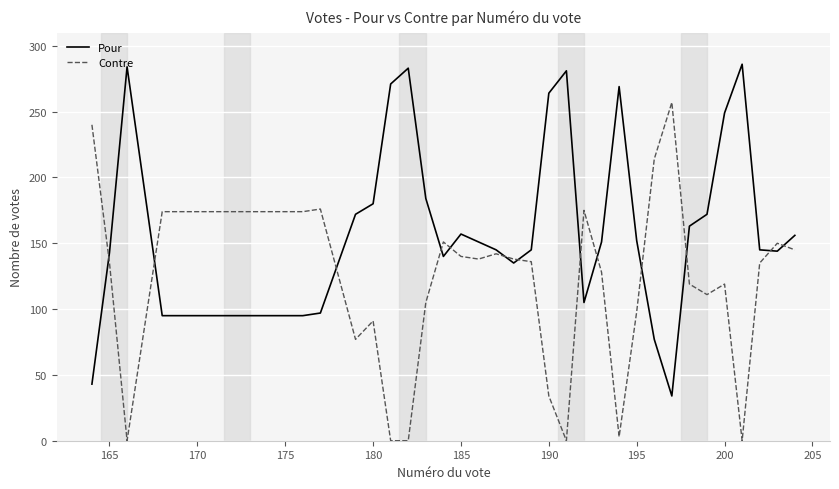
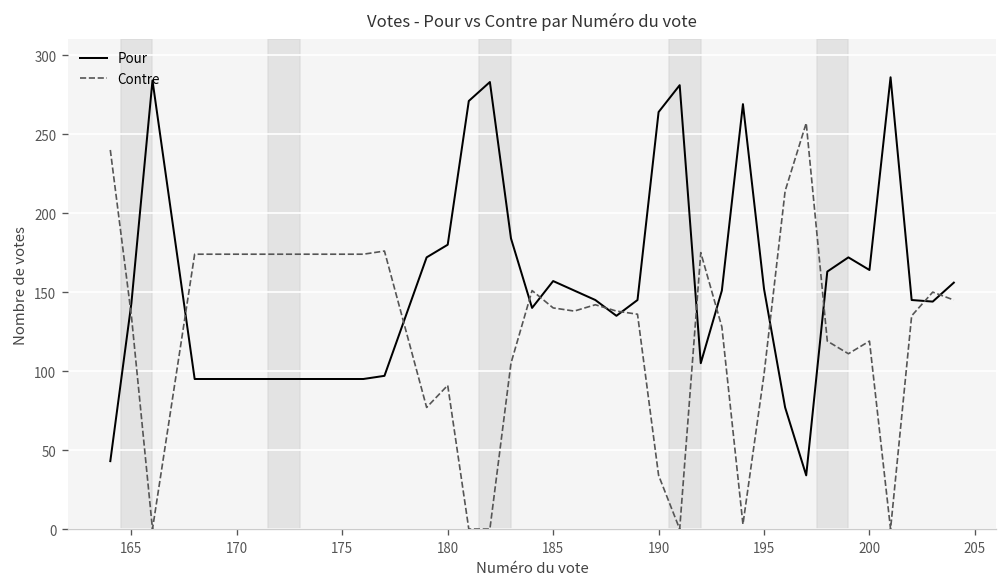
  {
    "Pour": {
      "165": 143,
      "170": 95,
      "175": 95,
      "180": 180,
      "185": 157,
      "190": 264,
      "195": 152,
-     "200": 249
+     "200": 164
    },
    "Contre": {
      "165": 135,
      "170": 174,
      "175": 174,
      "180": 91,
      "185": 140,
      "190": 34,
      "195": 98,
      "200": 119
    }
  }
